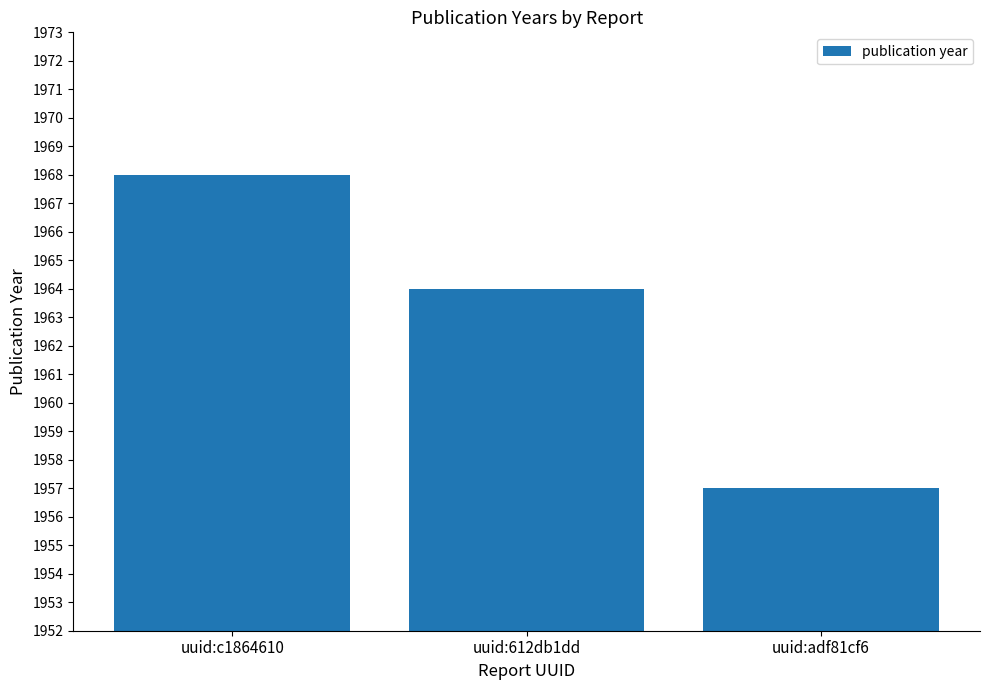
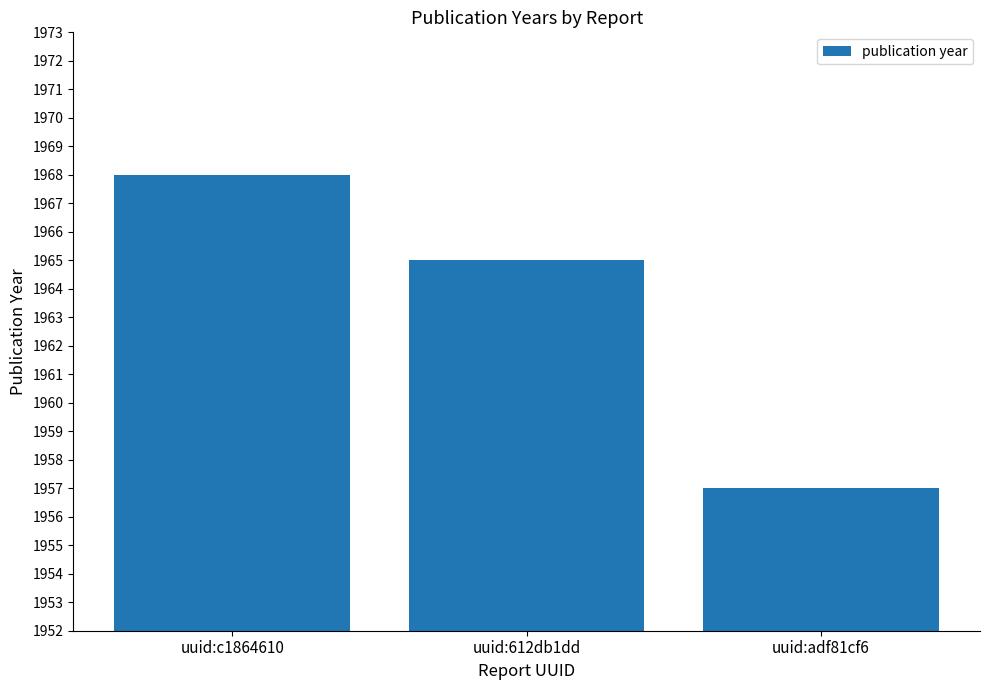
  {
    "uuid:c1864610": 1968,
-   "uuid:612db1dd": 1964,
+   "uuid:612db1dd": 1965,
    "uuid:adf81cf6": 1957
  }
